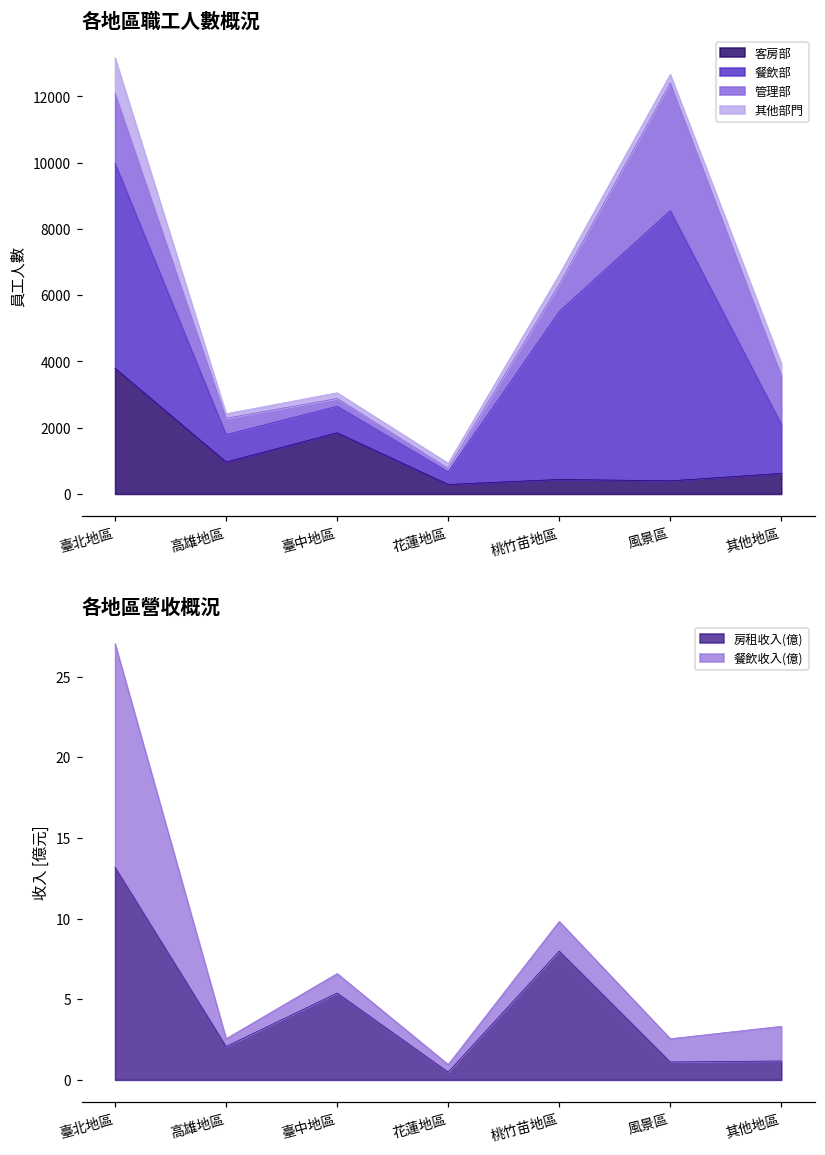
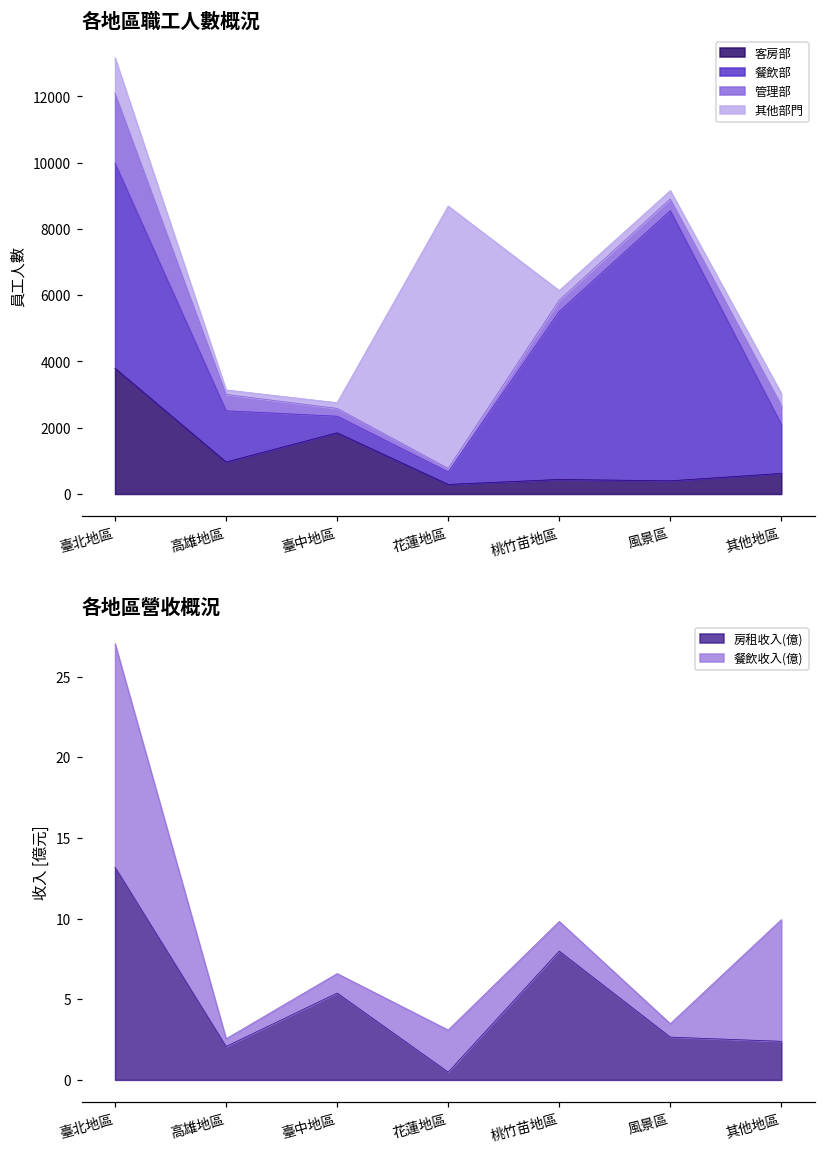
  {
    "各地區職工人數概況": {
      "客房部": {
        "臺北地區": 3800,
        "高雄地區": 1000,
        "臺中地區": 1800,
        "花蓮地區": 300,
        "桃竹苗地區": 400,
        "風景區": 400,
        "其他地區": 600
      },
      "餐飲部": {
        "臺北地區": 6200,
-       "高雄地區": 800,
-       "臺中地區": 800,
+       "高雄地區": 1500,
+       "臺中地區": 500,
        "花蓮地區": 400,
        "桃竹苗地區": 5100,
        "風景區": 8200,
        "其他地區": 1500
      },
      "管理部": {
        "臺北地區": 2100,
        "高雄地區": 500,
        "臺中地區": 200,
        "花蓮地區": 100,
-       "桃竹苗地區": 800,
-       "風景區": 3900,
-       "其他地區": 1500
+       "桃竹苗地區": 300,
+       "風景區": 400,
+       "其他地區": 600
      },
      "其他部門": {
        "臺北地區": 1100,
        "高雄地區": 100,
        "臺中地區": 200,
-       "花蓮地區": 200,
+       "花蓮地區": 7900,
        "桃竹苗地區": 300,
        "風景區": 300,
        "其他地區": 400
      }
    },
    "各地區營收概況": {
      "房租收入(億)": {
        "臺北地區": 13.2,
        "高雄地區": 2.1,
        "臺中地區": 5.4,
        "花蓮地區": 0.5,
        "桃竹苗地區": 8.0,
-       "風景區": 1.1,
-       "其他地區": 1.2
+       "風景區": 2.7,
+       "其他地區": 2.4
      },
      "餐飲收入(億)": {
        "臺北地區": 13.9,
        "高雄地區": 0.5,
        "臺中地區": 1.2,
-       "花蓮地區": 0.5,
+       "花蓮地區": 2.6,
        "桃竹苗地區": 1.8,
-       "風景區": 1.4,
-       "其他地區": 2.2
+       "風景區": 0.8,
+       "其他地區": 7.5
      }
    }
  }
